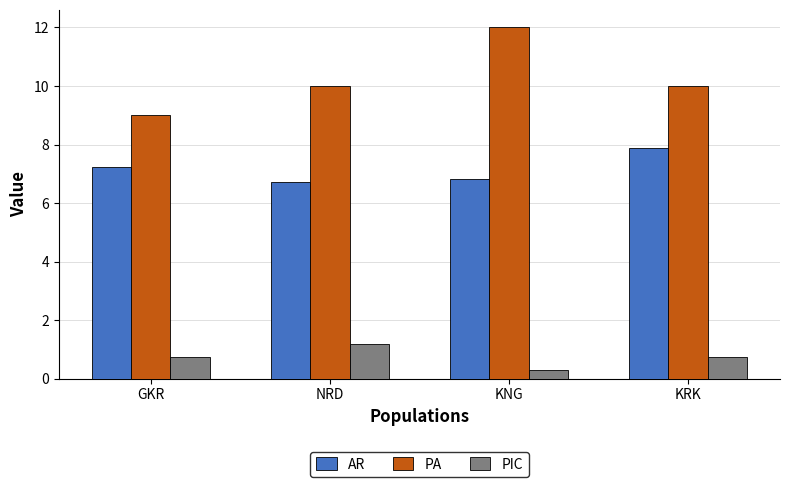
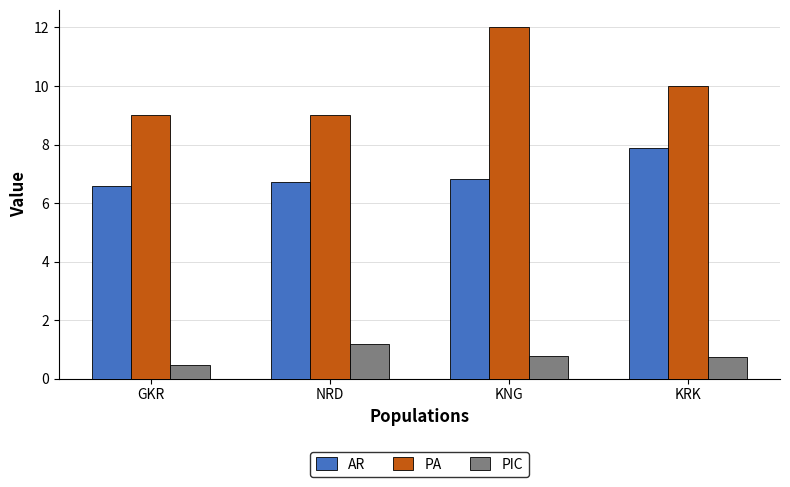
  {
    "AR": {
-     "GKR": 7.2,
+     "GKR": 6.6,
      "NRD": 6.7,
      "KNG": 6.8,
      "KRK": 7.9
    },
    "PA": {
      "GKR": 9,
-     "NRD": 10,
+     "NRD": 9,
      "KNG": 12,
      "KRK": 10
    },
    "PIC": {
-     "GKR": 0.7,
+     "GKR": 0.5,
      "NRD": 1.2,
-     "KNG": 0.3,
+     "KNG": 0.8,
      "KRK": 0.8
    }
  }
